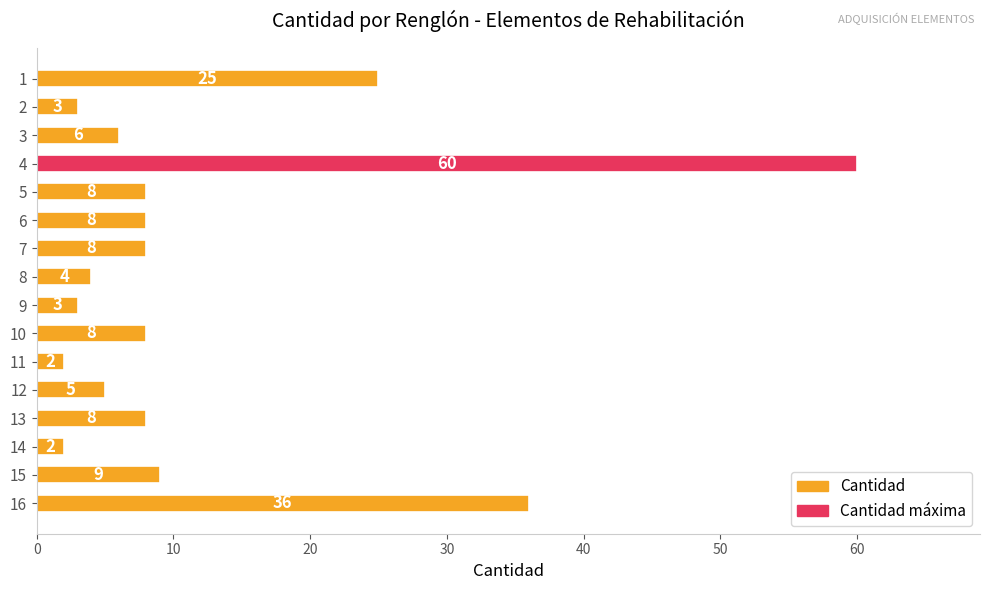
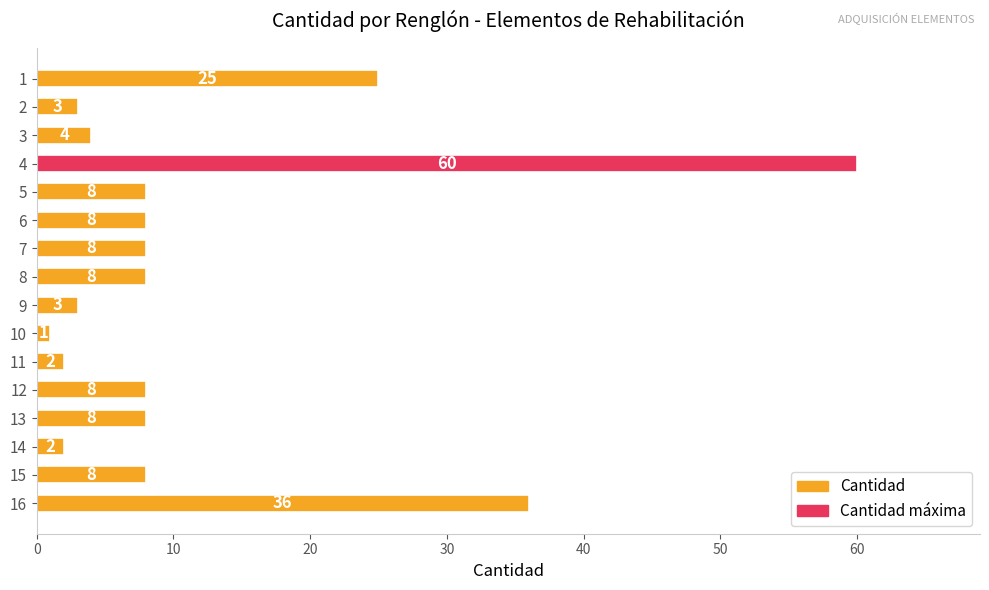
  {
    "1": 25,
    "2": 3,
-   "3": 6,
+   "3": 4,
    "4": 60,
    "5": 8,
    "6": 8,
    "7": 8,
-   "8": 4,
+   "8": 8,
    "9": 3,
-   "10": 8,
+   "10": 1,
    "11": 2,
-   "12": 5,
+   "12": 8,
    "13": 8,
    "14": 2,
-   "15": 9,
+   "15": 8,
    "16": 36
  }
